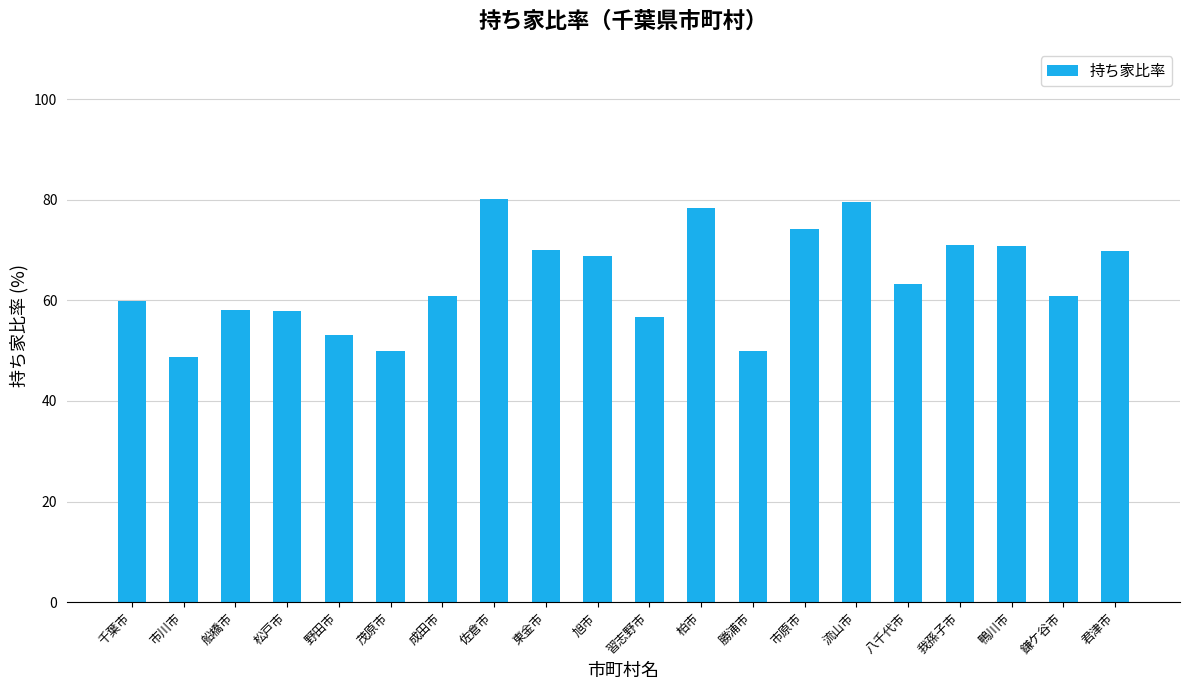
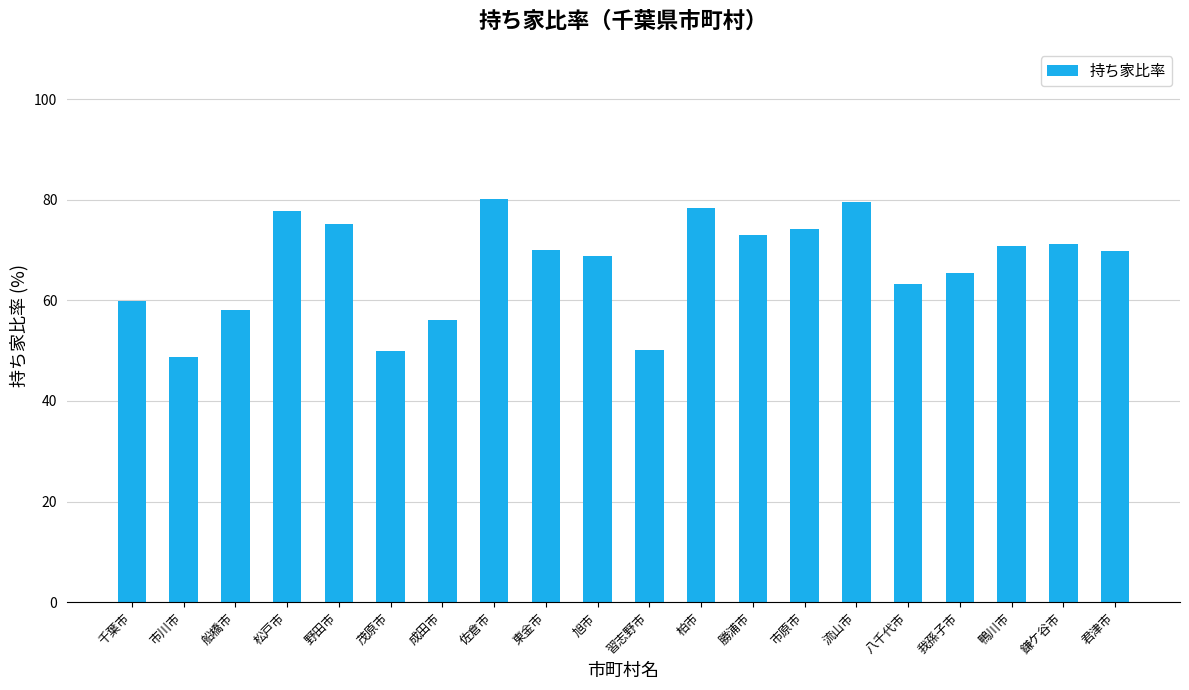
  {
    "千葉市": 60,
    "市川市": 49,
    "船橋市": 58,
-   "松戸市": 58,
-   "野田市": 53,
+   "松戸市": 78,
+   "野田市": 75,
    "茂原市": 50,
-   "成田市": 61,
+   "成田市": 56,
    "佐倉市": 80,
    "東金市": 70,
    "旭市": 69,
-   "習志野市": 57,
+   "習志野市": 50,
    "柏市": 78,
-   "勝浦市": 50,
+   "勝浦市": 73,
    "市原市": 74,
    "流山市": 80,
    "八千代市": 63,
-   "我孫子市": 71,
+   "我孫子市": 65,
    "鴨川市": 71,
-   "鎌ケ谷市": 61,
+   "鎌ケ谷市": 71,
    "君津市": 70
  }
